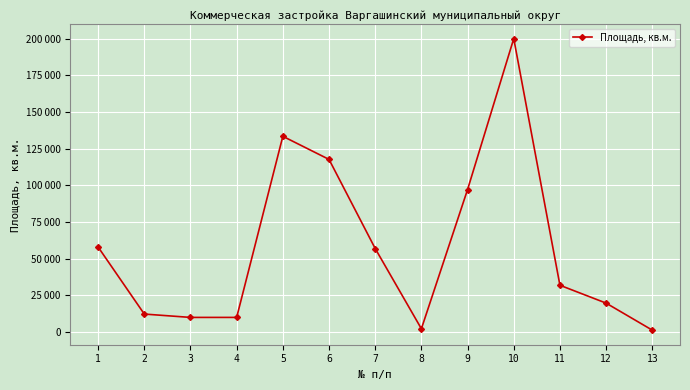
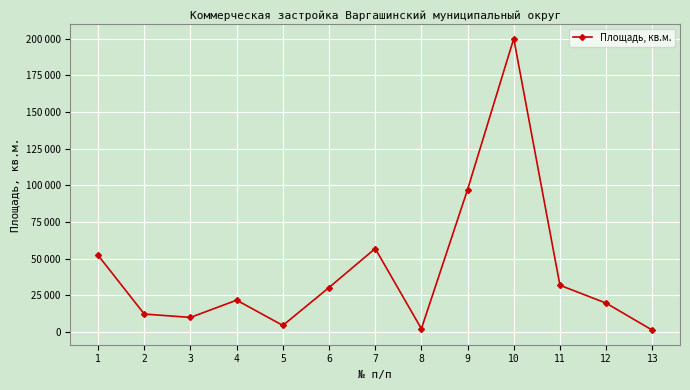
  {
-   "1": 58000,
+   "1": 52000,
    "2": 12000,
    "3": 10000,
-   "4": 10000,
-   "5": 133000,
-   "6": 118000,
+   "4": 22000,
+   "5": 5000,
+   "6": 30000,
    "7": 57000,
    "8": 2000,
    "9": 97000,
    "10": 200000,
    "11": 32000,
    "12": 20000,
    "13": 1000
  }
